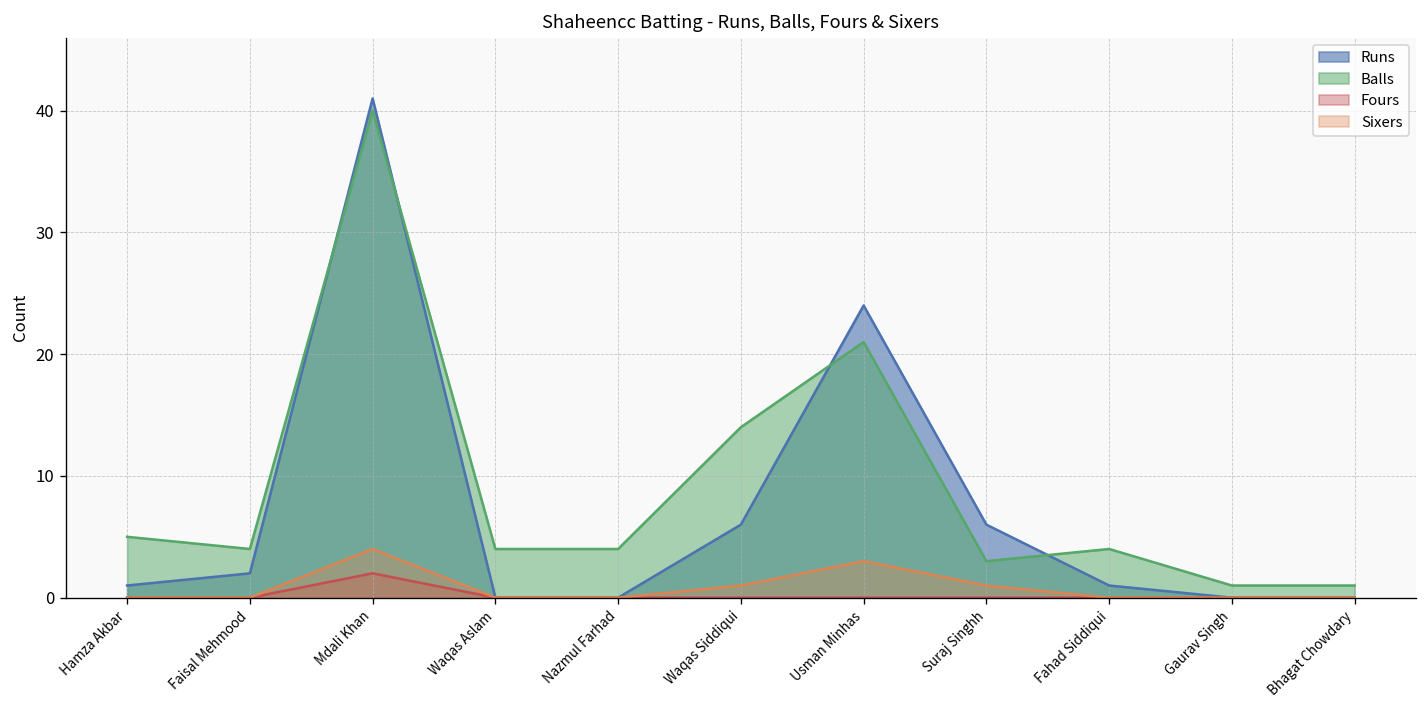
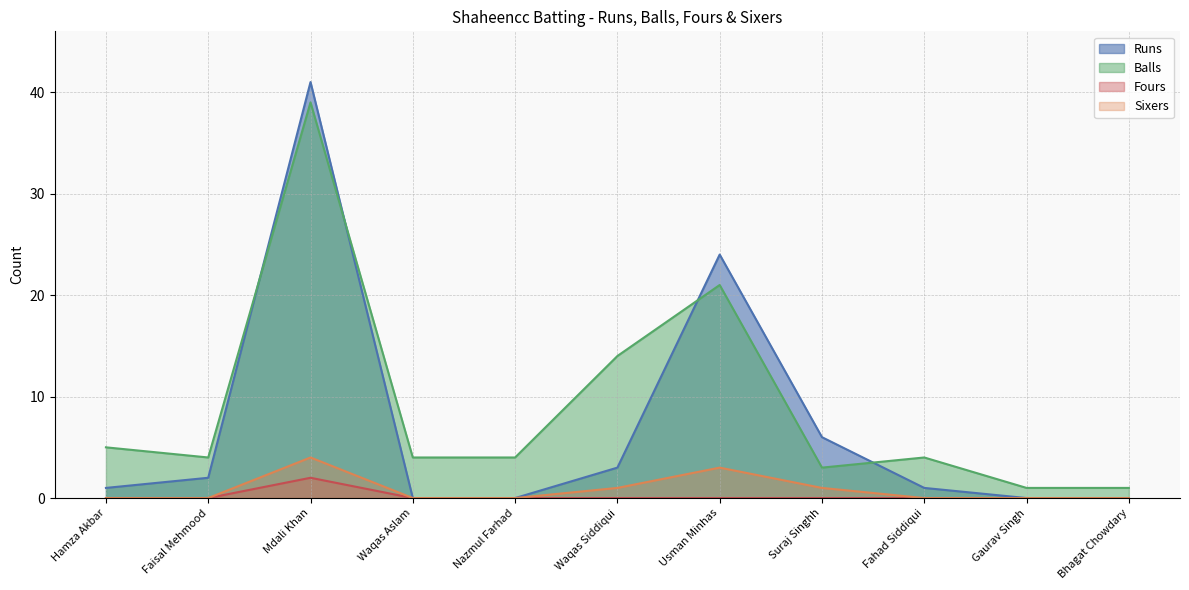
  {
    "Runs": {
      "Hamza Akbar": 1,
      "Faisal Mehmood": 2,
      "Mdali Khan": 41,
-     "Waqas Siddiqui": 6,
+     "Waqas Siddiqui": 3,
      "Usman Minhas": 24,
      "Suraj Singhh": 6,
      "Fahad Siddiqui": 1
    },
    "Balls": {
      "Hamza Akbar": 5,
      "Faisal Mehmood": 4,
-     "Mdali Khan": 40,
+     "Mdali Khan": 39,
      "Waqas Aslam": 4,
      "Nazmul Farhad": 4,
      "Waqas Siddiqui": 14,
      "Usman Minhas": 21,
      "Suraj Singhh": 3,
      "Fahad Siddiqui": 4,
      "Gaurav Singh": 1,
      "Bhagat Chowdary": 1
    }
  }
